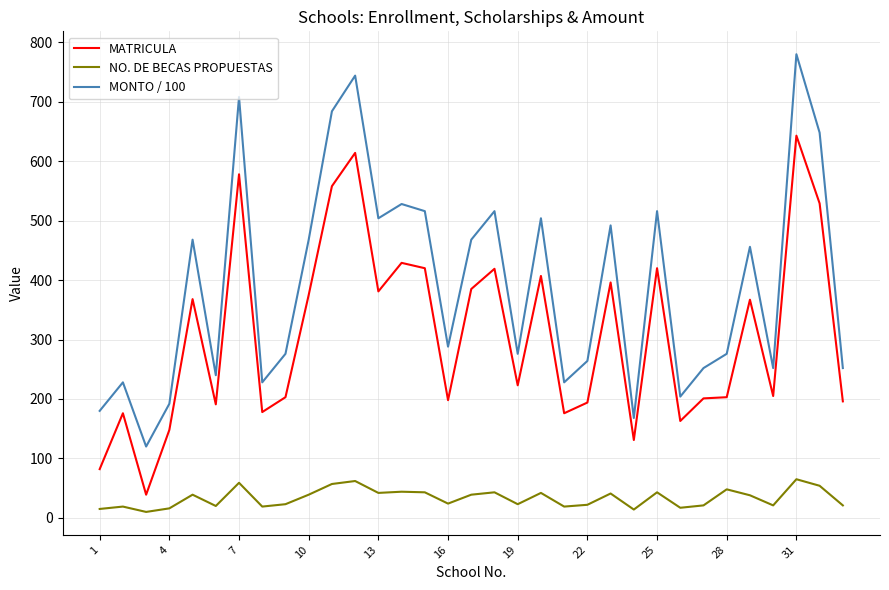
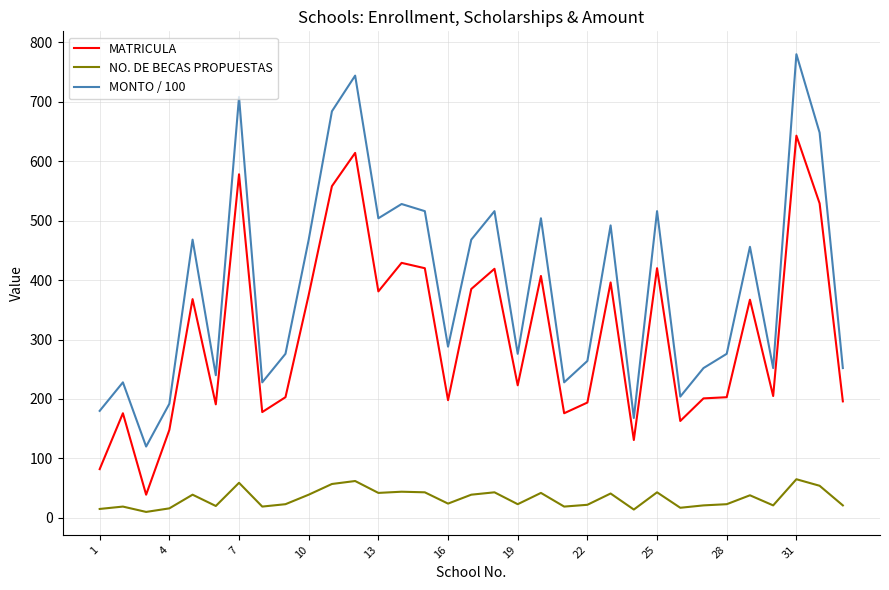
  {
    "MATRICULA": {
      "1": 80,
      "4": 150,
      "7": 580,
      "10": 380,
      "13": 380,
      "16": 200,
      "19": 220,
      "22": 190,
      "25": 420,
      "28": 200,
      "31": 640
    },
    "NO. DE BECAS PROPUESTAS": {
      "1": 20,
      "4": 20,
      "7": 60,
      "10": 40,
      "13": 40,
      "16": 20,
      "19": 20,
      "22": 20,
      "25": 40,
-     "28": 50,
+     "28": 20,
      "31": 70
    },
    "MONTO / 100": {
      "1": 180,
      "4": 190,
      "10": 470,
      "13": 500,
      "16": 290,
      "19": 280,
      "22": 260,
      "25": 520,
      "28": 280,
      "31": 780
    }
  }
